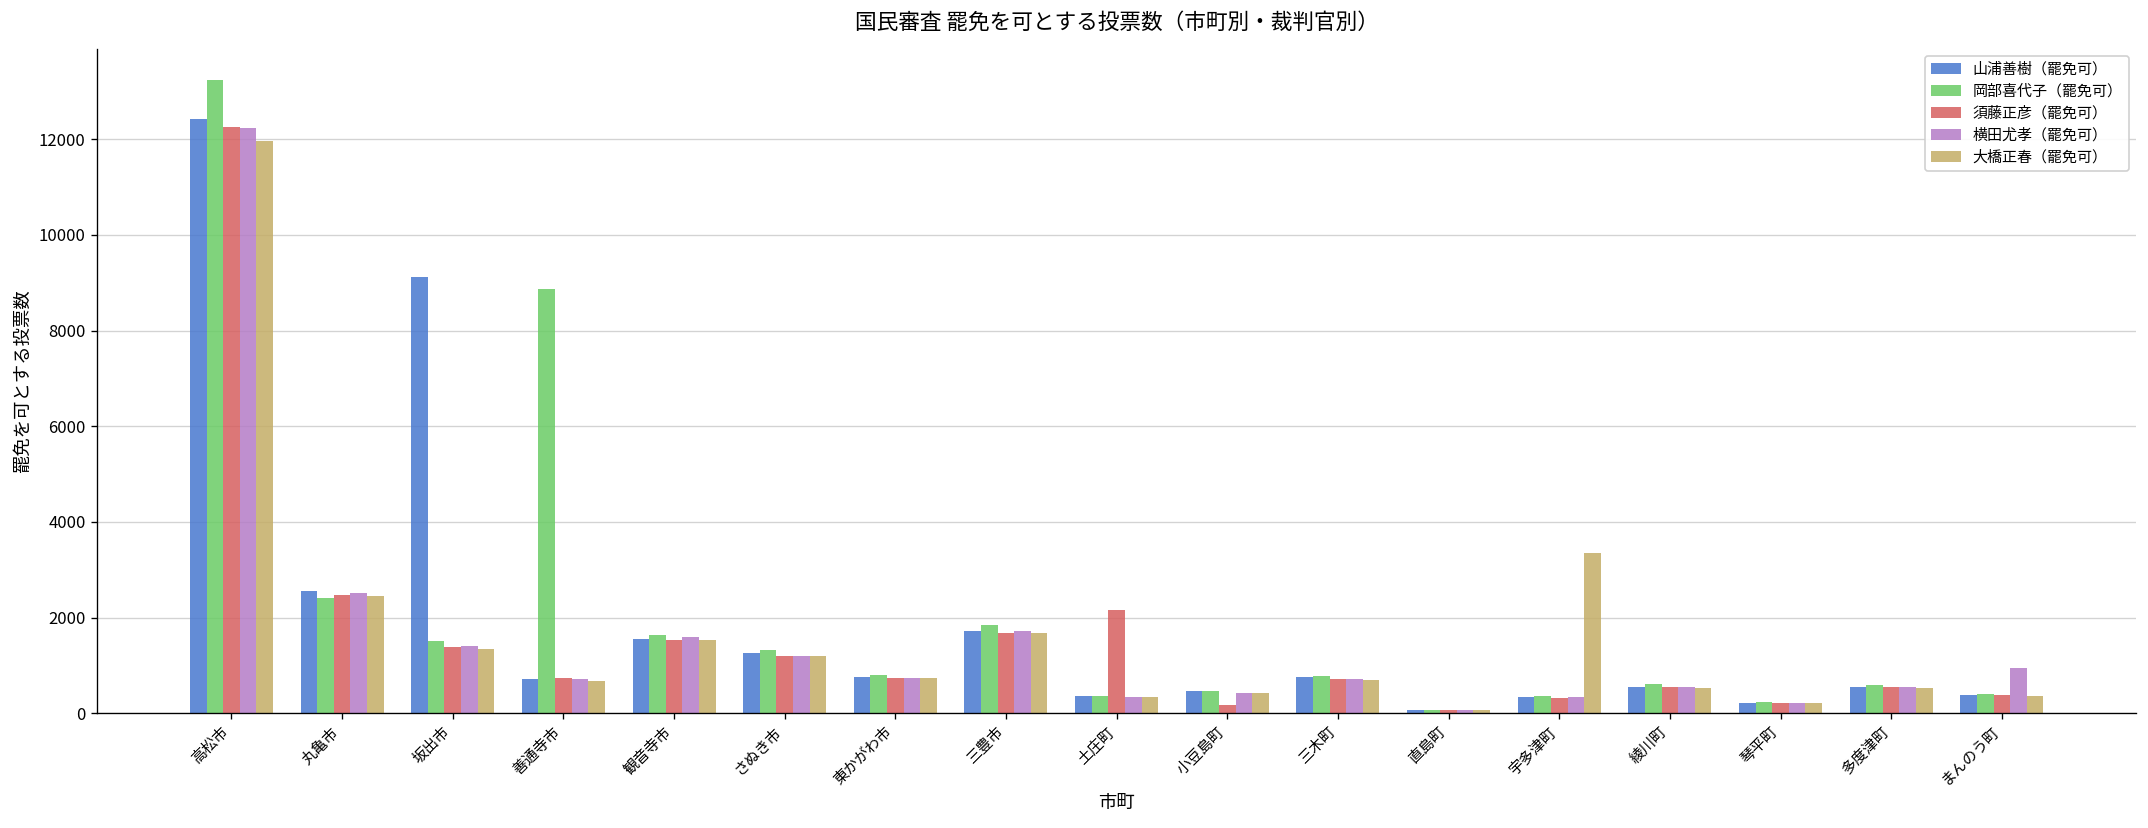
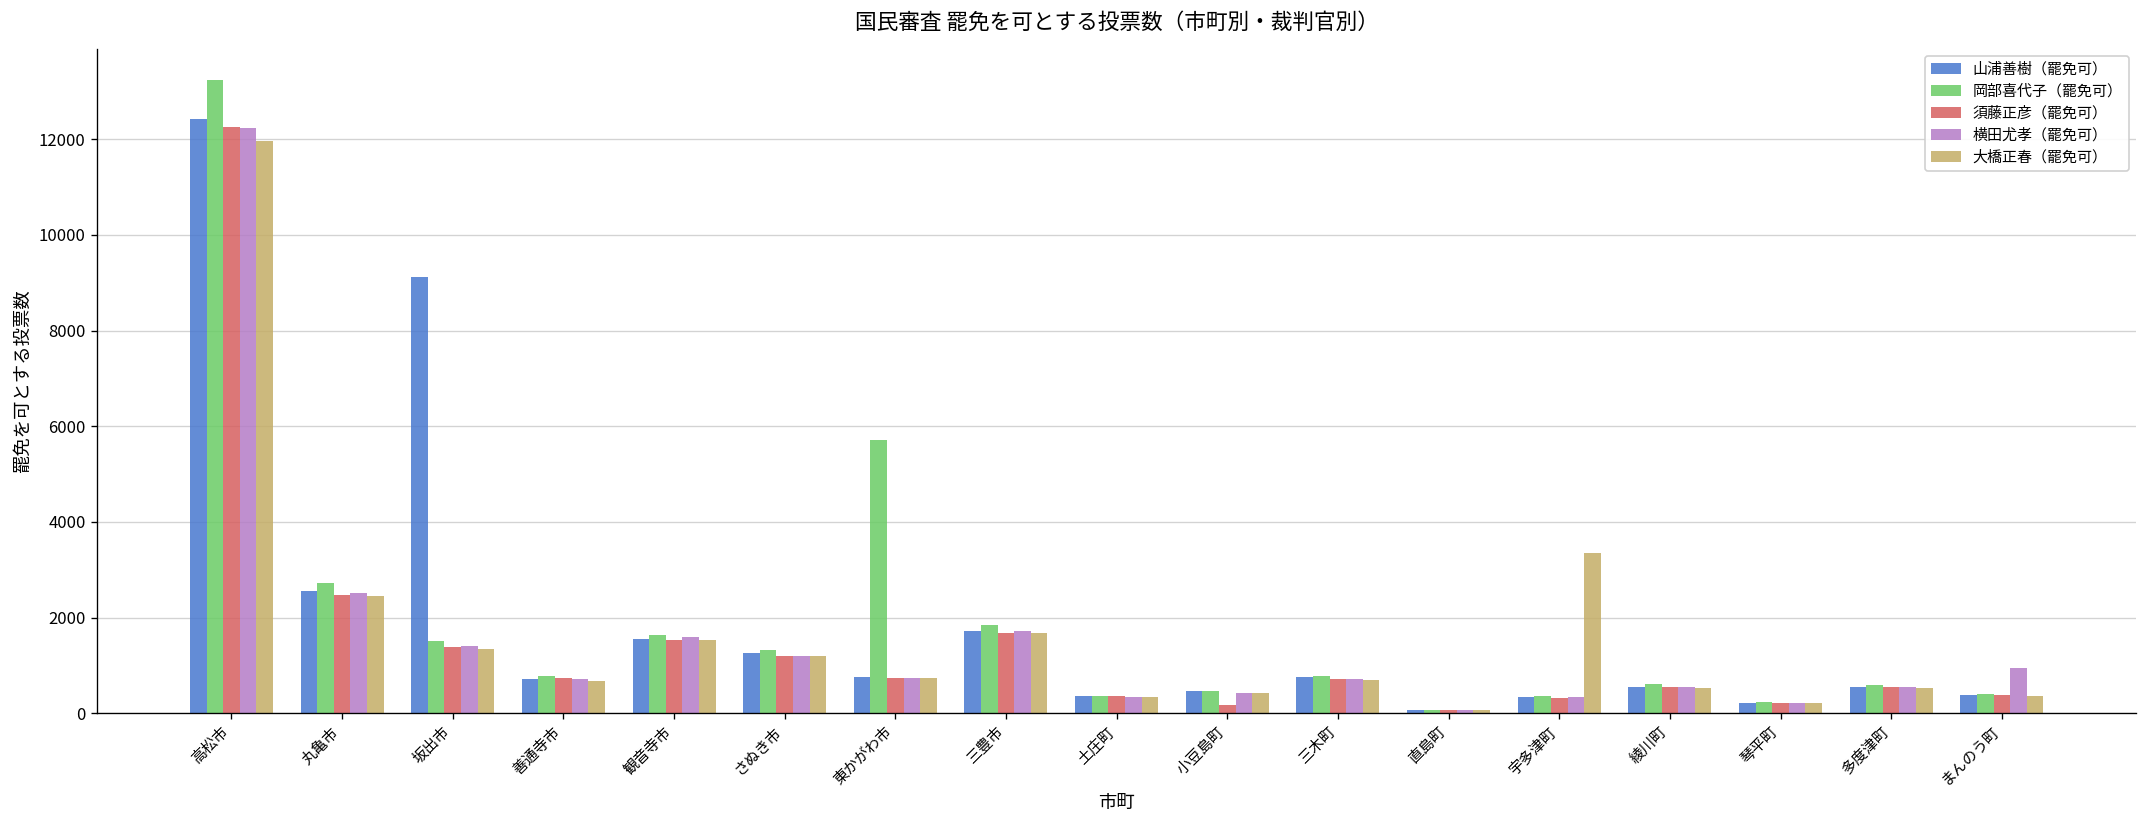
  {
    "山浦善樹（罷免可）": {
      "高松市": 12400,
      "丸亀市": 2600,
      "坂出市": 9100,
      "善通寺市": 700,
      "観音寺市": 1500,
      "さぬき市": 1300,
      "東かがわ市": 800,
      "三豊市": 1700,
      "土庄町": 400,
      "小豆島町": 500,
      "三木町": 800,
      "直島町": 100,
      "宇多津町": 300,
      "綾川町": 500,
      "琴平町": 200,
      "多度津町": 600,
      "まんのう町": 400
    },
    "岡部喜代子（罷免可）": {
      "高松市": 13200,
-     "丸亀市": 2400,
+     "丸亀市": 2700,
      "坂出市": 1500,
-     "善通寺市": 8900,
+     "善通寺市": 800,
      "観音寺市": 1600,
      "さぬき市": 1300,
-     "東かがわ市": 800,
+     "東かがわ市": 5700,
      "三豊市": 1900,
      "土庄町": 400,
      "小豆島町": 500,
      "三木町": 800,
      "直島町": 100,
      "宇多津町": 400,
      "綾川町": 600,
      "琴平町": 200,
      "多度津町": 600,
      "まんのう町": 400
    },
    "須藤正彦（罷免可）": {
      "高松市": 12300,
      "丸亀市": 2500,
      "坂出市": 1400,
      "善通寺市": 700,
      "観音寺市": 1500,
      "さぬき市": 1200,
      "東かがわ市": 700,
      "三豊市": 1700,
-     "土庄町": 2200,
+     "土庄町": 400,
      "小豆島町": 200,
      "三木町": 700,
      "直島町": 100,
      "宇多津町": 300,
      "綾川町": 500,
      "琴平町": 200,
      "多度津町": 500,
      "まんのう町": 400
    },
    "横田尤孝（罷免可）": {
      "高松市": 12200,
      "丸亀市": 2500,
      "坂出市": 1400,
      "善通寺市": 700,
      "観音寺市": 1600,
      "さぬき市": 1200,
      "東かがわ市": 700,
      "三豊市": 1700,
      "土庄町": 300,
      "小豆島町": 400,
      "三木町": 700,
      "宇多津町": 300,
      "綾川町": 500,
      "琴平町": 200,
      "多度津町": 500,
      "まんのう町": 900
    },
    "大橋正春（罷免可）": {
      "高松市": 12000,
      "丸亀市": 2500,
      "坂出市": 1400,
      "善通寺市": 700,
      "観音寺市": 1500,
      "さぬき市": 1200,
      "東かがわ市": 700,
      "三豊市": 1700,
      "土庄町": 300,
      "小豆島町": 400,
      "三木町": 700,
      "直島町": 100,
      "宇多津町": 3300,
      "綾川町": 500,
      "琴平町": 200,
      "多度津町": 500,
      "まんのう町": 400
    }
  }
